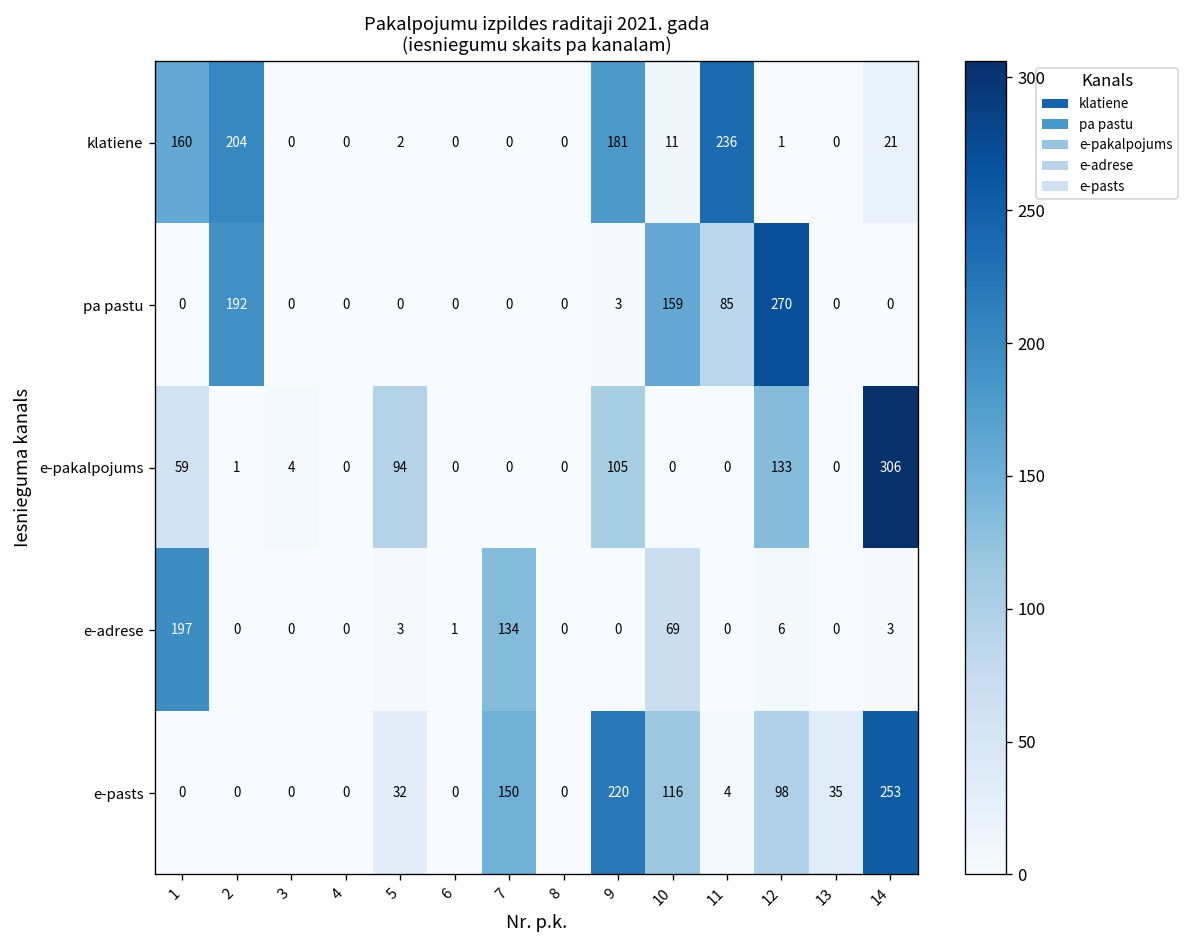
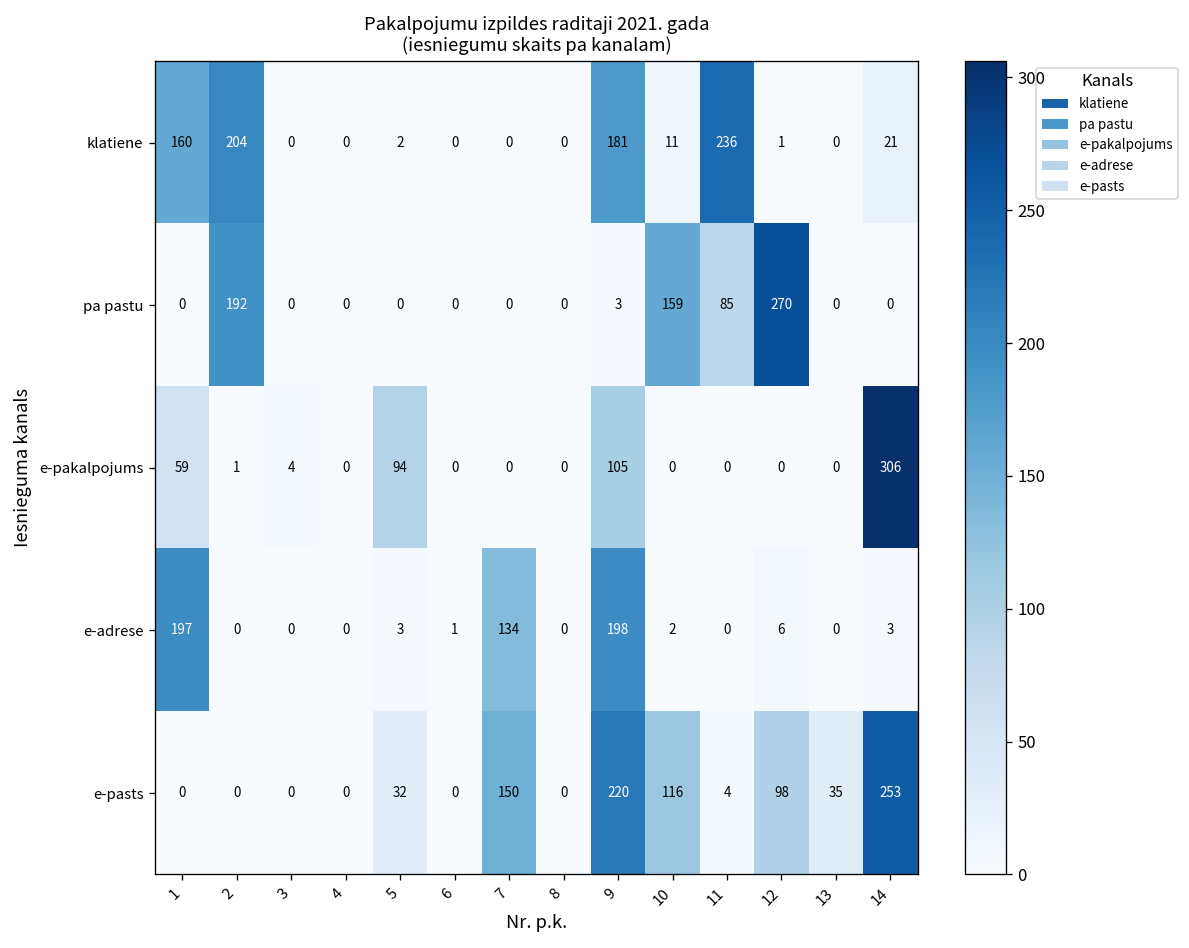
  {
    "klatiene": {
      "1": 160,
      "2": 204,
      "3": 0,
      "4": 0,
      "5": 2,
      "6": 0,
      "7": 0,
      "8": 0,
      "9": 181,
      "10": 11,
      "11": 236,
      "12": 1,
      "13": 0,
      "14": 21
    },
    "pa pastu": {
      "1": 0,
      "2": 192,
      "3": 0,
      "4": 0,
      "5": 0,
      "6": 0,
      "7": 0,
      "8": 0,
      "9": 3,
      "10": 159,
      "11": 85,
      "12": 270,
      "13": 0,
      "14": 0
    },
    "e-pakalpojums": {
      "1": 59,
      "2": 1,
      "3": 4,
      "4": 0,
      "5": 94,
      "6": 0,
      "7": 0,
      "8": 0,
      "9": 105,
      "10": 0,
      "11": 0,
-     "12": 133,
+     "12": 0,
      "13": 0,
      "14": 306
    },
    "e-adrese": {
      "1": 197,
      "2": 0,
      "3": 0,
      "4": 0,
      "5": 3,
      "6": 1,
      "7": 134,
      "8": 0,
-     "9": 0,
-     "10": 69,
+     "9": 198,
+     "10": 2,
      "11": 0,
      "12": 6,
      "13": 0,
      "14": 3
    },
    "e-pasts": {
      "1": 0,
      "2": 0,
      "3": 0,
      "4": 0,
      "5": 32,
      "6": 0,
      "7": 150,
      "8": 0,
      "9": 220,
      "10": 116,
      "11": 4,
      "12": 98,
      "13": 35,
      "14": 253
    }
  }
